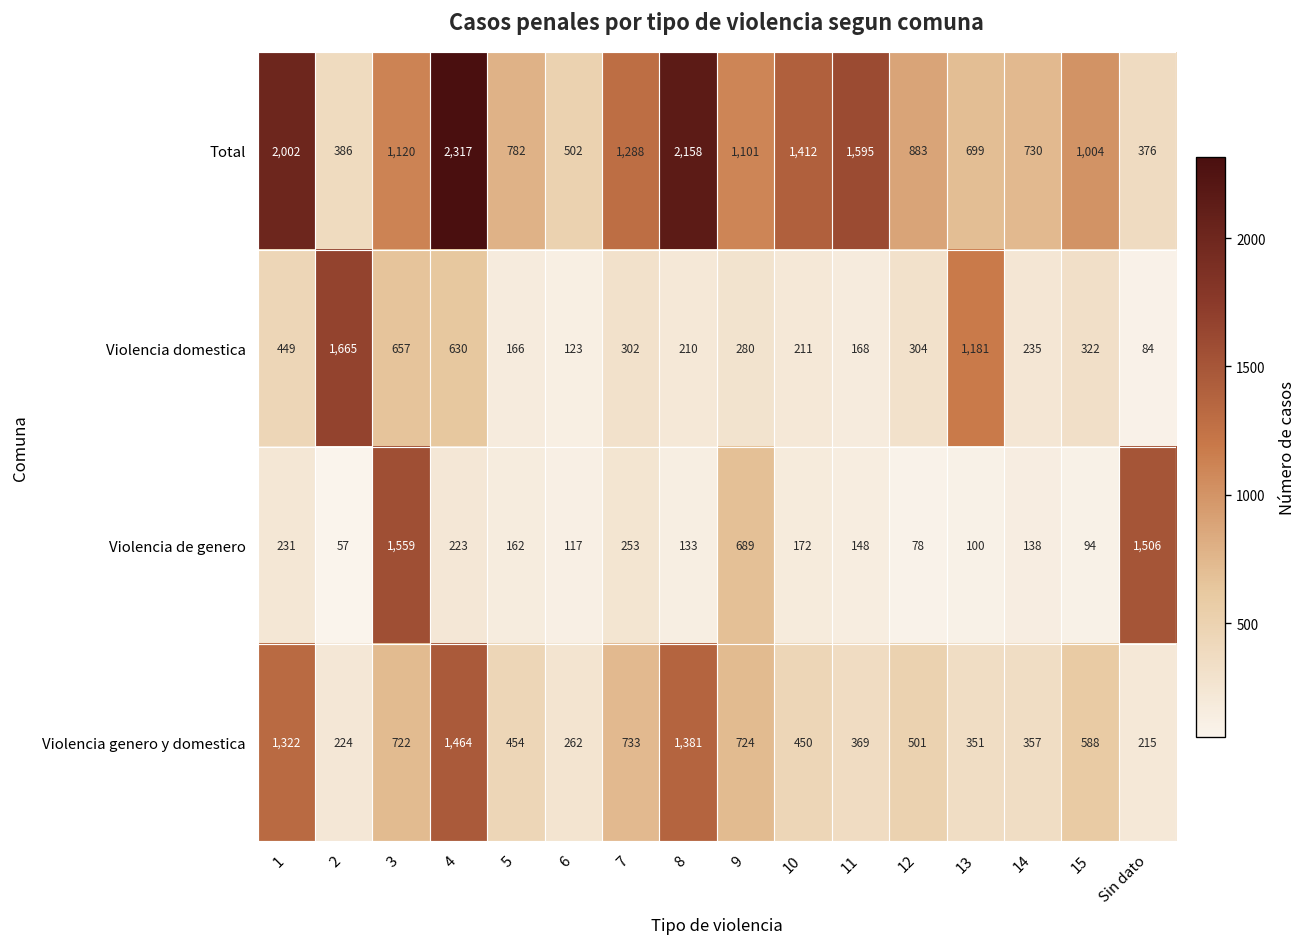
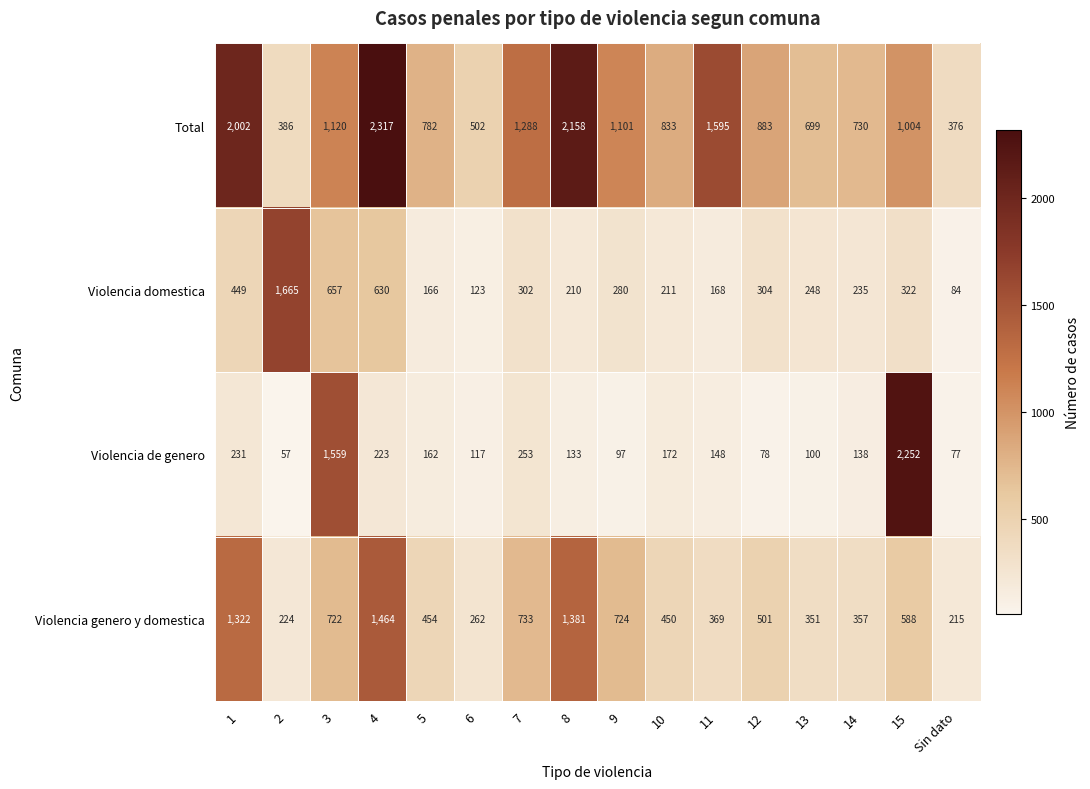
  {
    "Total": {
      "1": "2,002",
      "2": "386",
      "3": "1,120",
      "4": "2,317",
      "5": "782",
      "6": "502",
      "7": "1,288",
      "8": "2,158",
      "9": "1,101",
-     "10": "1,412",
+     "10": "833",
      "11": "1,595",
      "12": "883",
      "13": "699",
      "14": "730",
      "15": "1,004",
      "Sin dato": "376"
    },
    "Violencia domestica": {
      "1": "449",
      "2": "1,665",
      "3": "657",
      "4": "630",
      "5": "166",
      "6": "123",
      "7": "302",
      "8": "210",
      "9": "280",
      "10": "211",
      "11": "168",
      "12": "304",
-     "13": "1,181",
+     "13": "248",
      "14": "235",
      "15": "322",
      "Sin dato": "84"
    },
    "Violencia de genero": {
      "1": "231",
      "2": "57",
      "3": "1,559",
      "4": "223",
      "5": "162",
      "6": "117",
      "7": "253",
      "8": "133",
-     "9": "689",
+     "9": "97",
      "10": "172",
      "11": "148",
      "12": "78",
      "13": "100",
      "14": "138",
-     "15": "94",
-     "Sin dato": "1,506"
+     "15": "2,252",
+     "Sin dato": "77"
    },
    "Violencia genero y domestica": {
      "1": "1,322",
      "2": "224",
      "3": "722",
      "4": "1,464",
      "5": "454",
      "6": "262",
      "7": "733",
      "8": "1,381",
      "9": "724",
      "10": "450",
      "11": "369",
      "12": "501",
      "13": "351",
      "14": "357",
      "15": "588",
      "Sin dato": "215"
    }
  }
